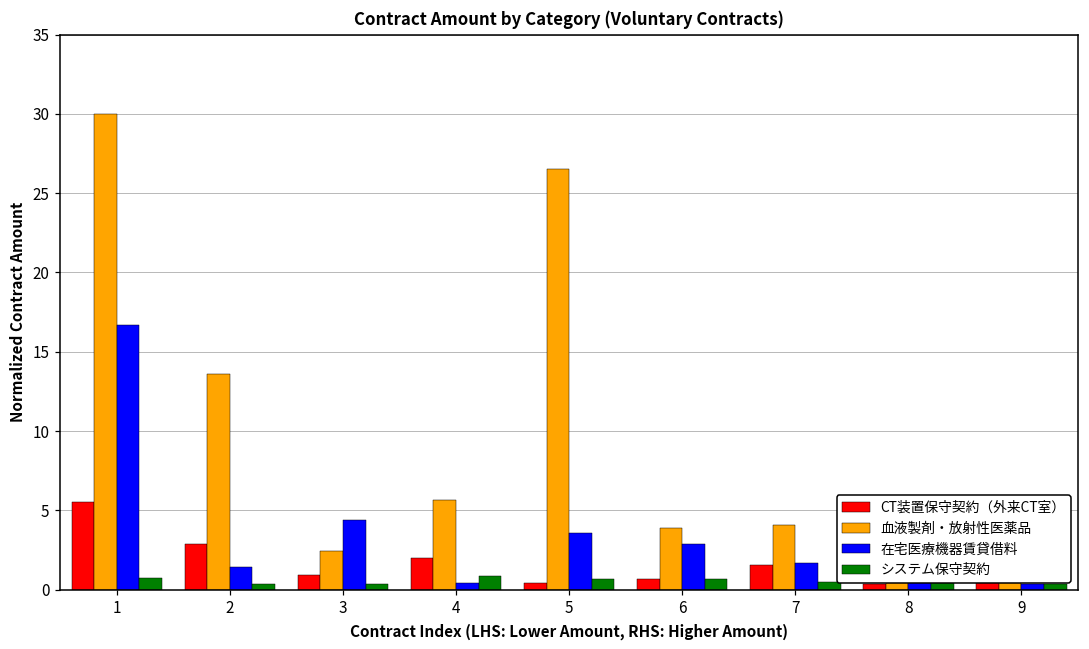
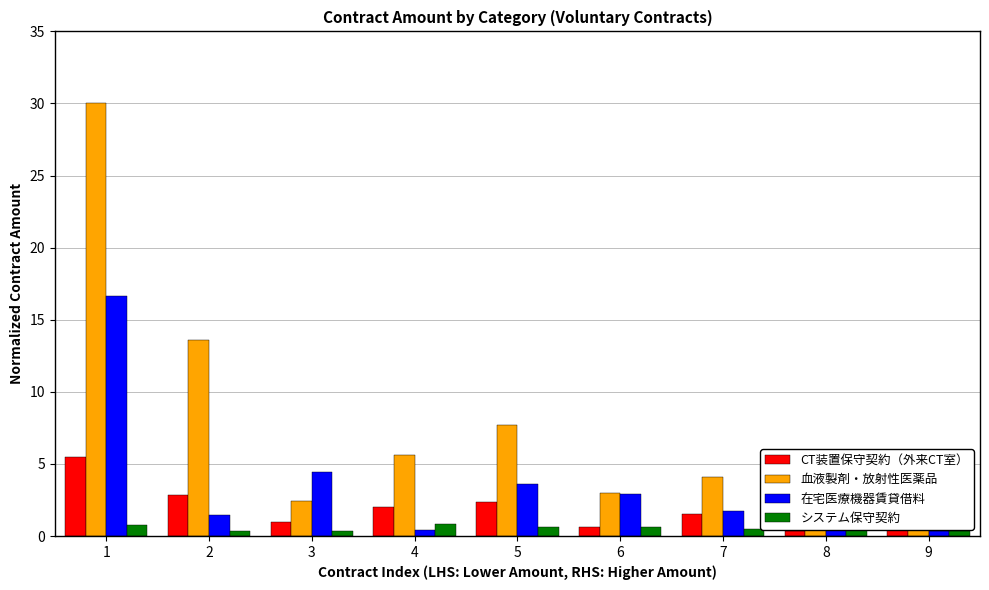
  {
    "CT装置保守契約（外来CT室）": {
      "1": 5.5,
      "2": 2.9,
      "3": 0.9,
      "4": 2.0,
-     "5": 0.4,
+     "5": 2.4,
      "6": 0.6,
      "7": 1.5,
      "8": 0.4
    },
    "血液製剤・放射性医薬品": {
      "1": 30.0,
      "2": 13.6,
      "3": 2.4,
      "4": 5.7,
-     "5": 26.5,
-     "6": 3.9,
+     "5": 7.7,
+     "6": 3.0,
      "7": 4.1
    },
    "在宅医療機器賃貸借料": {
      "1": 16.7,
      "2": 1.5,
      "3": 4.4,
      "4": 0.4,
      "5": 3.6,
      "6": 2.9,
      "7": 1.7,
      "9": 0.4
    },
    "システム保守契約": {
      "1": 0.7,
      "2": 0.3,
      "3": 0.3,
      "4": 0.8,
      "5": 0.7,
      "6": 0.6,
      "7": 0.5,
      "9": 0.3
    }
  }
